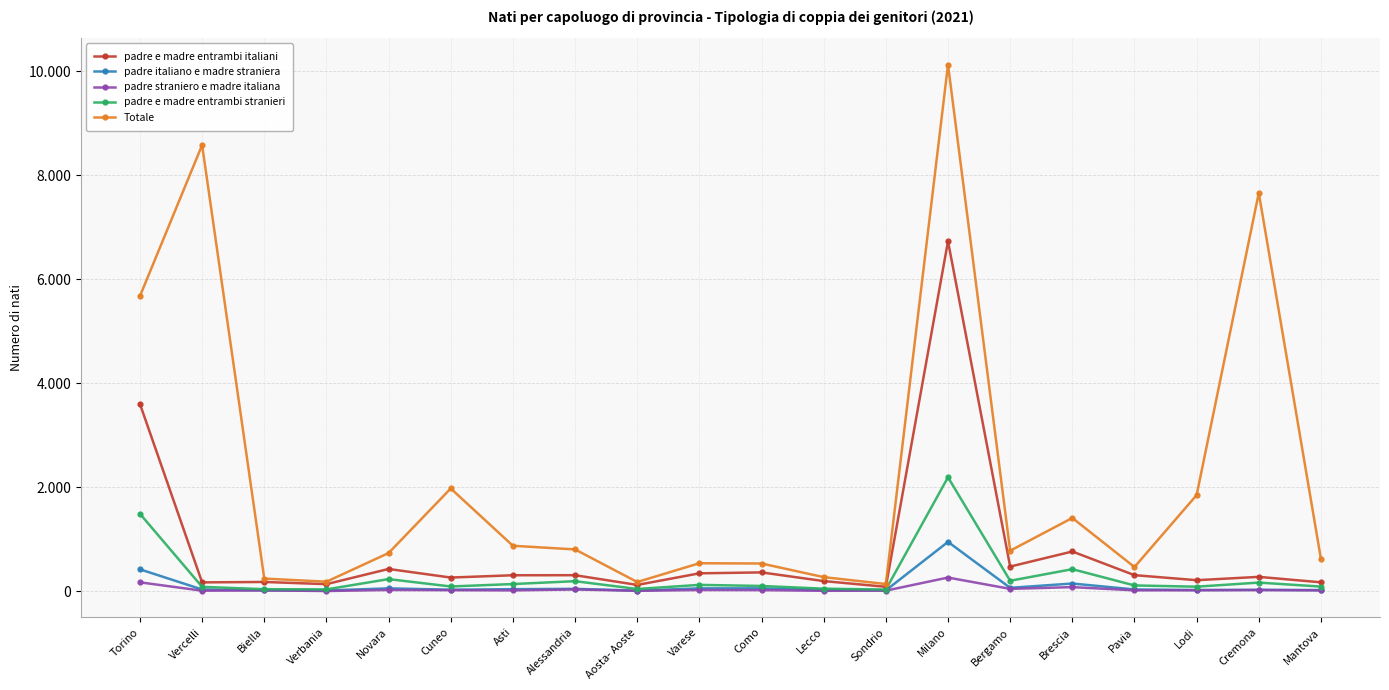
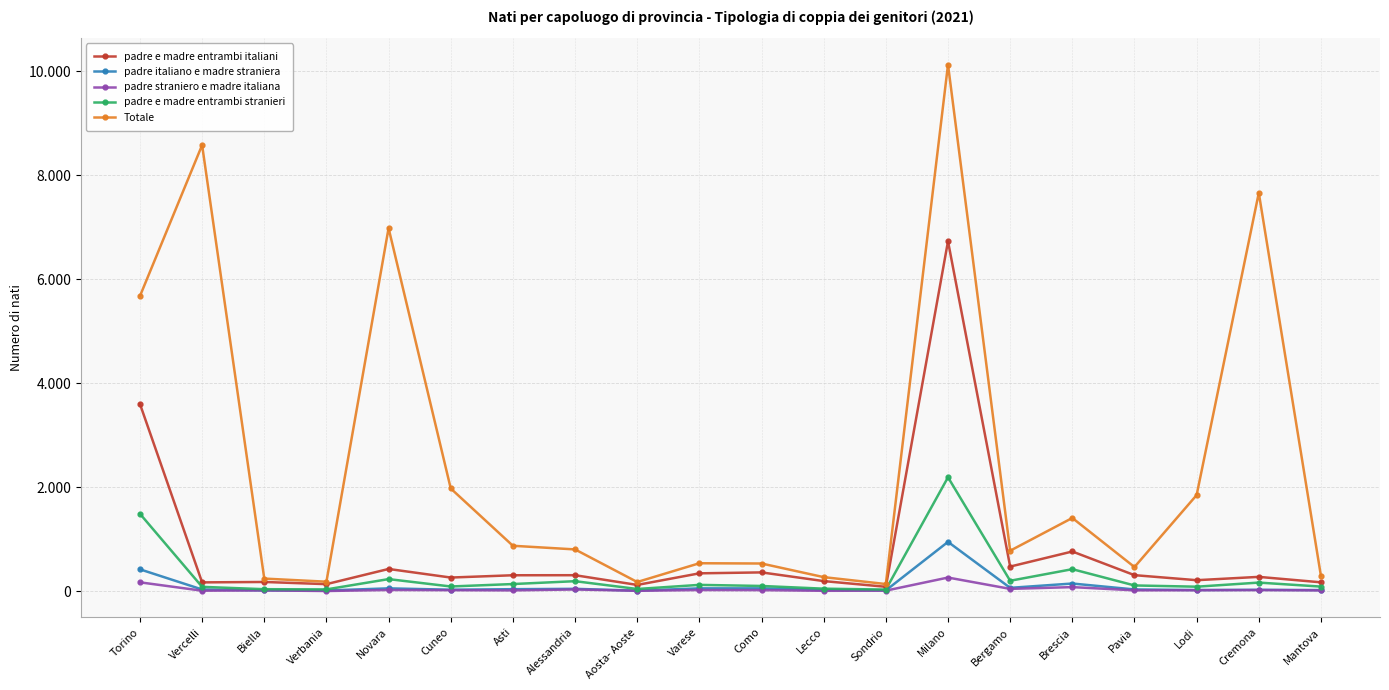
  {
    "padre e madre entrambi italiani": {
      "Torino": 3.6,
      "Vercelli": 0.2,
      "Biella": 0.2,
      "Novara": 0.4,
      "Cuneo": 0.3,
      "Asti": 0.3,
      "Alessandria": 0.3,
      "Aosta- Aoste": 0.1,
      "Varese": 0.3,
      "Como": 0.4,
      "Lecco": 0.2,
      "Sondrio": 0.1,
      "Milano": 6.7,
      "Bergamo": 0.5,
      "Brescia": 0.8,
      "Pavia": 0.3,
      "Lodi": 0.2,
      "Cremona": 0.3,
      "Mantova": 0.2
    },
    "padre italiano e madre straniera": {
      "Torino": 0.4,
      "Milano": 0.9,
      "Brescia": 0.1
    },
    "padre straniero e madre italiana": {
      "Torino": 0.2,
      "Milano": 0.3,
      "Brescia": 0.1
    },
    "padre e madre entrambi stranieri": {
      "Torino": 1.5,
      "Vercelli": 0.1,
      "Novara": 0.2,
      "Cuneo": 0.1,
      "Asti": 0.1,
      "Alessandria": 0.2,
      "Varese": 0.1,
      "Milano": 2.2,
      "Bergamo": 0.2,
      "Brescia": 0.4,
      "Pavia": 0.1,
      "Lodi": 0.1,
      "Cremona": 0.2,
      "Mantova": 0.1
    },
    "Totale": {
      "Torino": 5.7,
      "Vercelli": 8.6,
      "Biella": 0.2,
-     "Novara": 0.7,
+     "Novara": 7.0,
      "Cuneo": 2.0,
      "Asti": 0.9,
      "Alessandria": 0.8,
      "Aosta- Aoste": 0.2,
      "Varese": 0.5,
      "Como": 0.5,
      "Lecco": 0.3,
      "Sondrio": 0.1,
      "Milano": 10.1,
      "Bergamo": 0.8,
      "Brescia": 1.4,
      "Pavia": 0.5,
      "Lodi": 1.8,
      "Cremona": 7.7,
-     "Mantova": 0.6
+     "Mantova": 0.3
    }
  }
